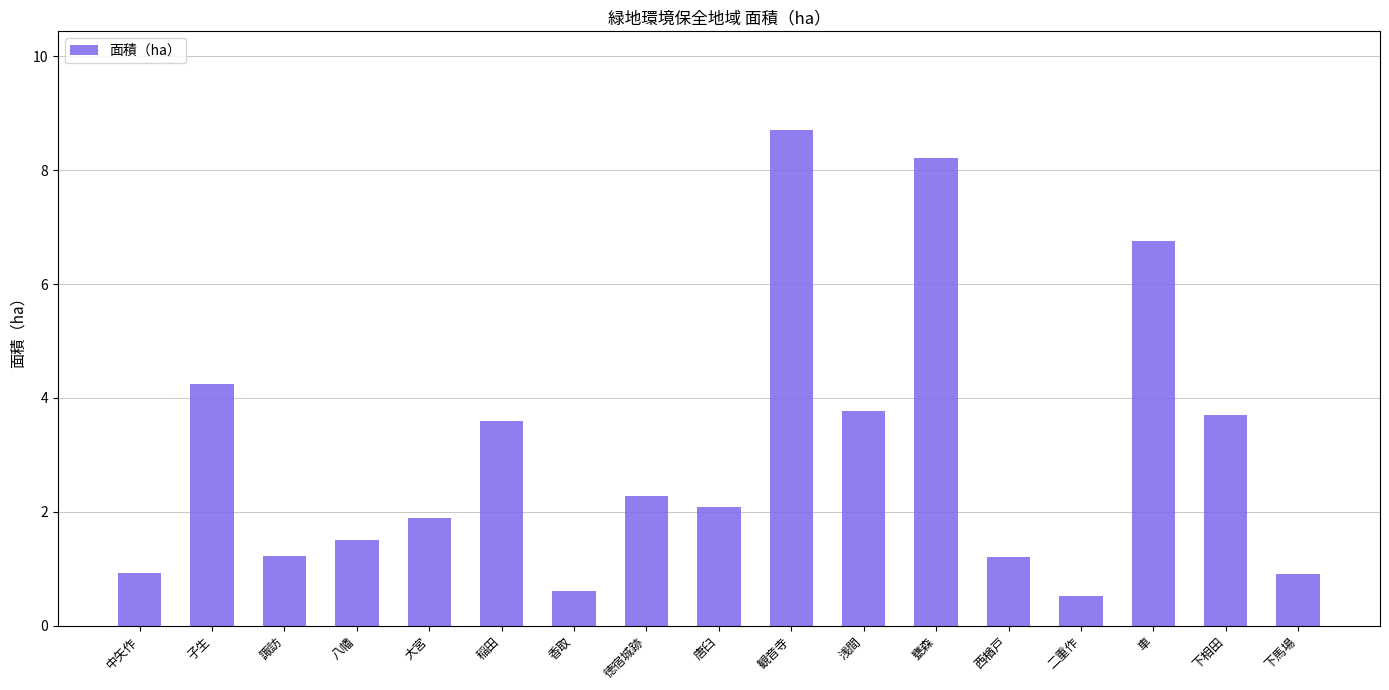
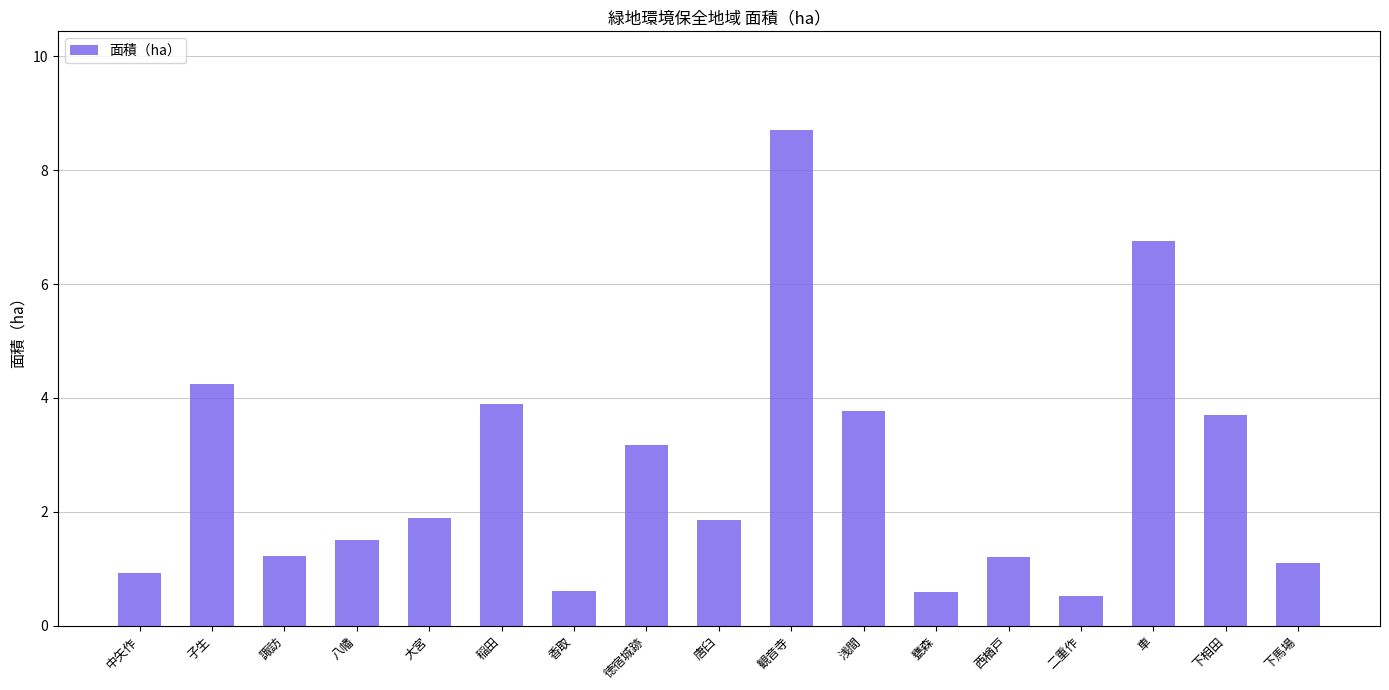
  {
    "中矢作": 0.9,
    "子生": 4.3,
    "諏訪": 1.2,
    "八幡": 1.5,
    "大宮": 1.9,
-   "稲田": 3.6,
+   "稲田": 3.9,
    "香取": 0.6,
-   "徳宿城跡": 2.3,
-   "唐臼": 2.1,
+   "徳宿城跡": 3.2,
+   "唐臼": 1.9,
    "観音寺": 8.7,
    "浅間": 3.8,
-   "甕森": 8.2,
+   "甕森": 0.6,
    "西楢戸": 1.2,
    "二重作": 0.5,
    "車": 6.8,
    "下相田": 3.7,
-   "下馬場": 0.9
+   "下馬場": 1.1
  }
